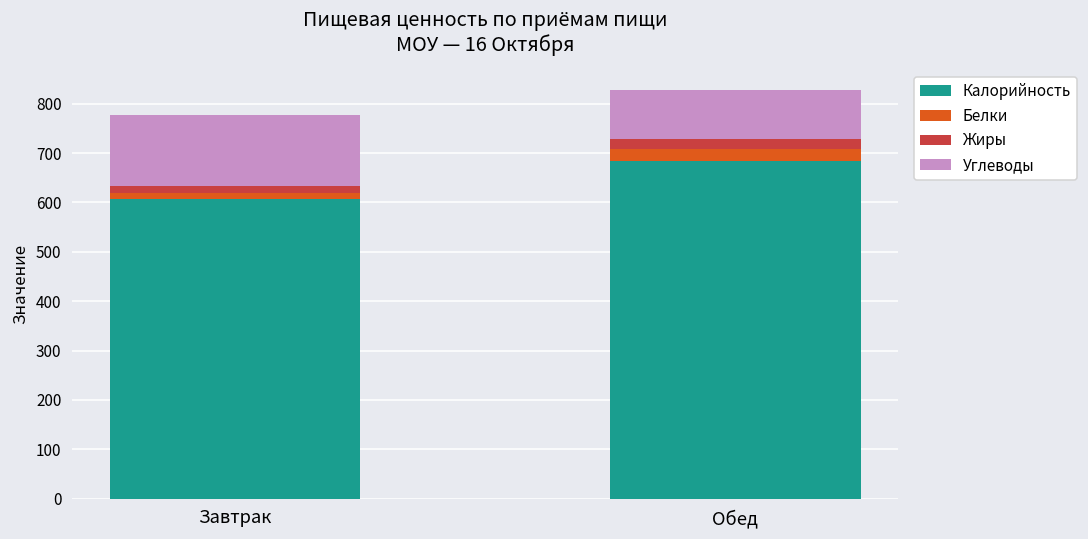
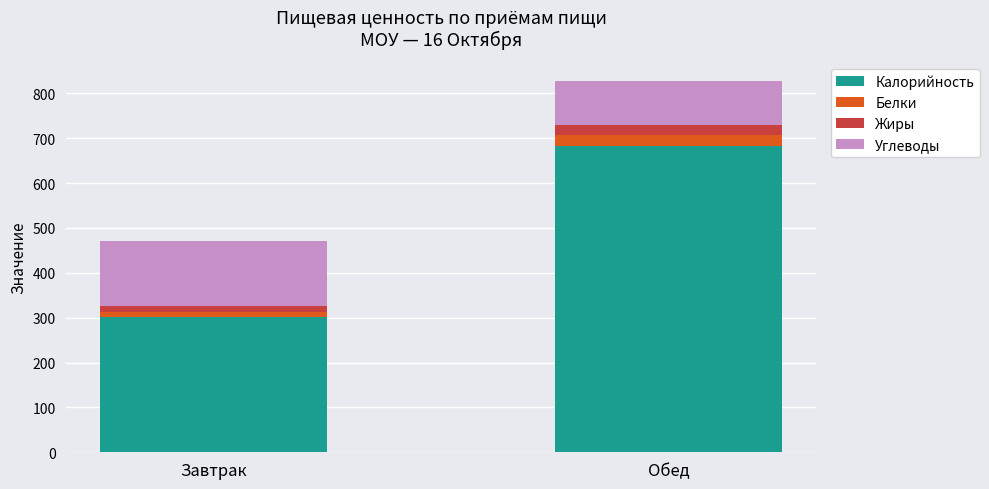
  {
    "Калорийность": {
-     "Завтрак": 610,
+     "Завтрак": 300,
      "Обед": 680
    },
    "Углеводы": {
      "Завтрак": 140,
      "Обед": 100
    }
  }
